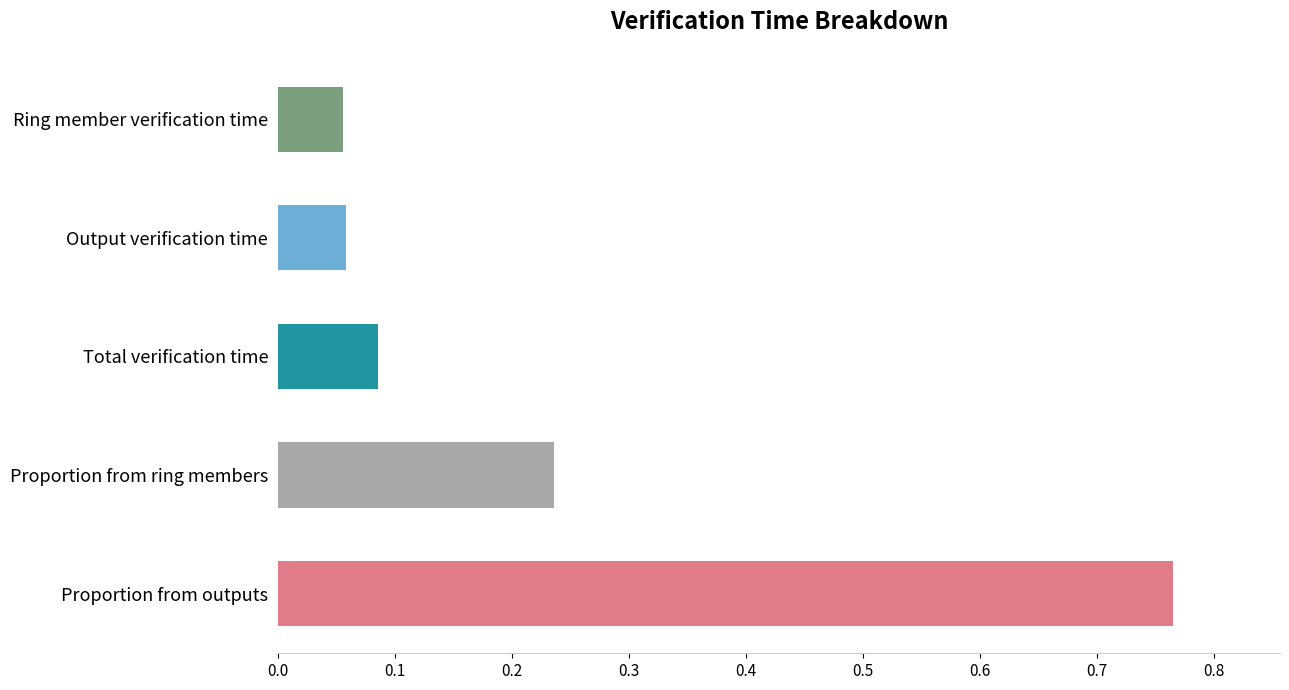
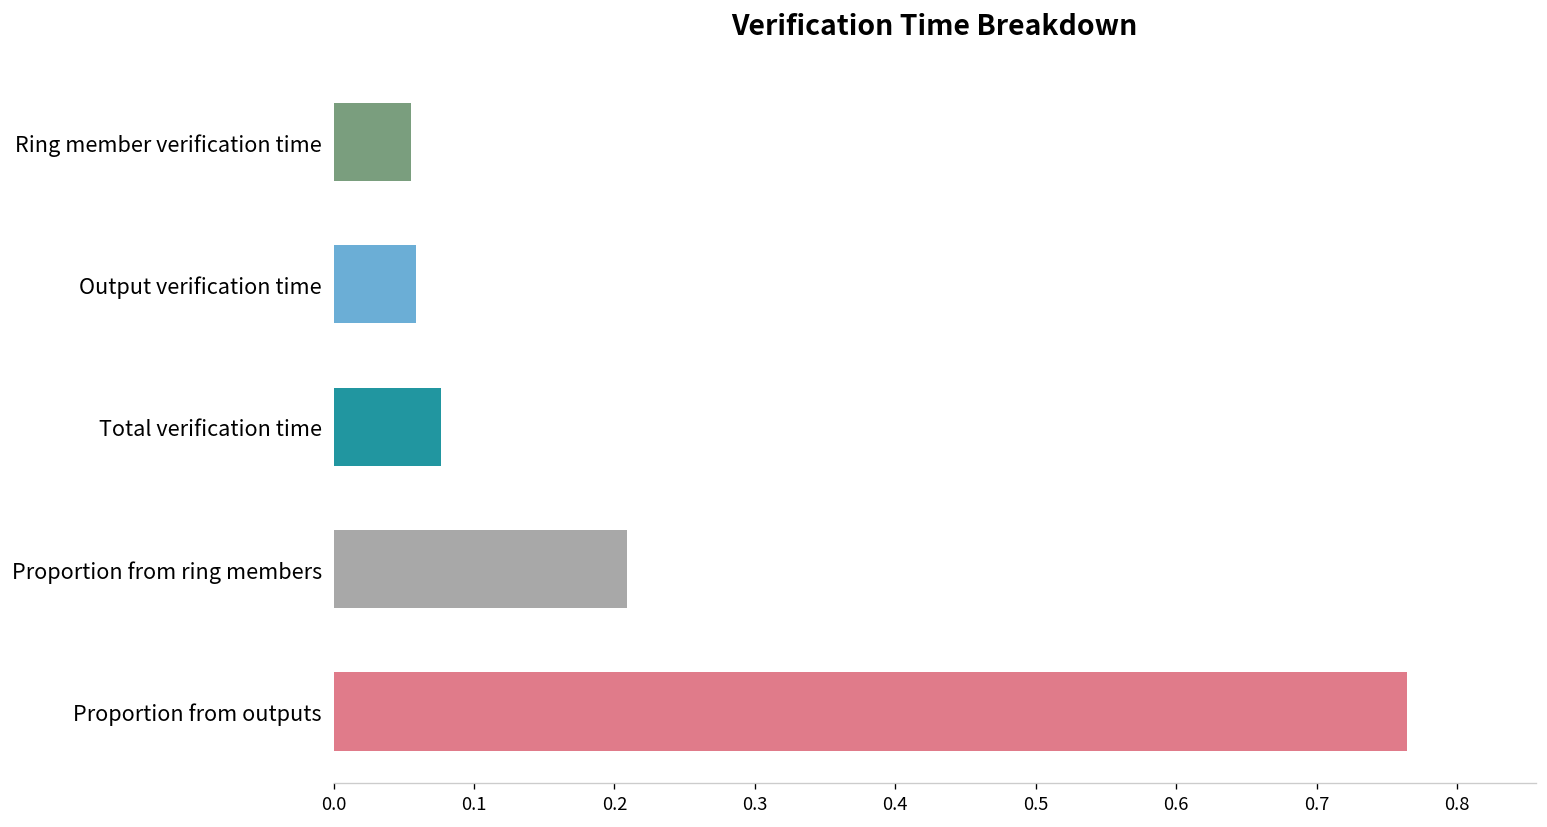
  {
    "Ring member verification time": 0.055,
    "Output verification time": 0.058,
-   "Total verification time": 0.085,
-   "Proportion from ring members": 0.235,
+   "Total verification time": 0.076,
+   "Proportion from ring members": 0.209,
    "Proportion from outputs": 0.765
  }
